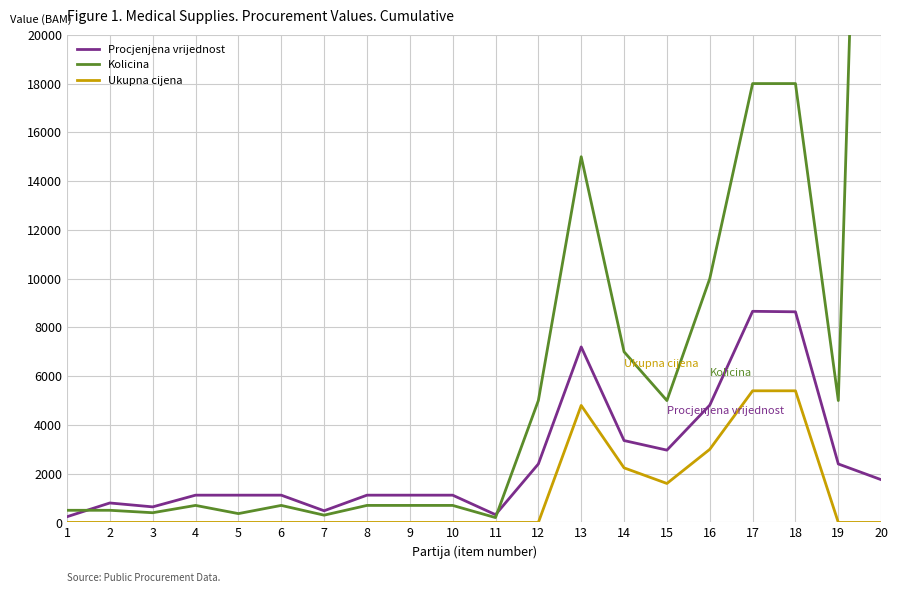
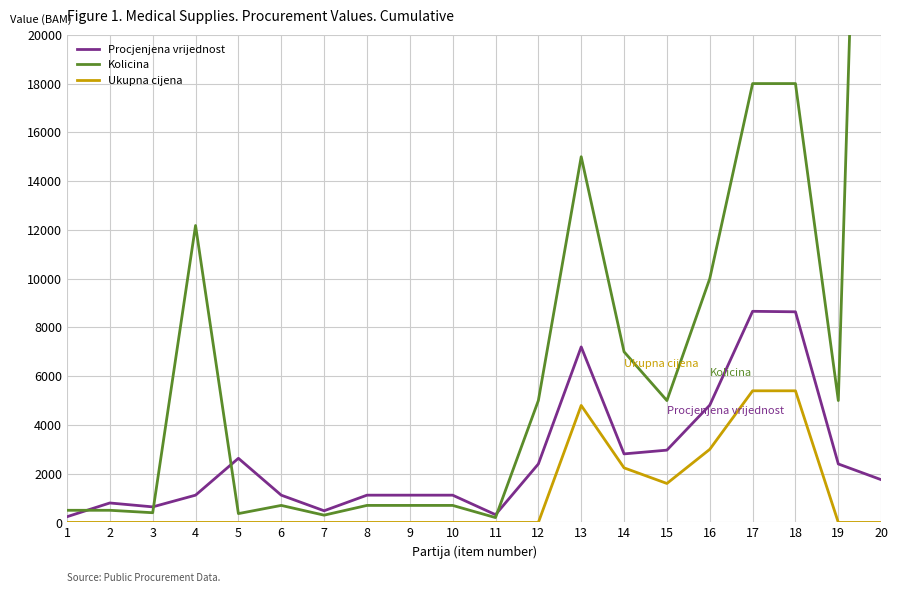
  {
    "Procjenjena vrijednost": {
      "1": 200,
      "2": 800,
      "3": 600,
      "4": 1100,
-     "5": 1100,
+     "5": 2600,
      "6": 1100,
      "7": 500,
      "8": 1100,
      "9": 1100,
      "10": 1100,
      "11": 300,
      "12": 2400,
      "13": 7200,
-     "14": 3400,
+     "14": 2800,
      "15": 3000,
      "16": 4800,
      "17": 8700,
      "18": 8600,
      "19": 2400,
      "20": 1800
    },
    "Kolicina": {
      "1": 500,
      "2": 500,
      "3": 400,
-     "4": 700,
+     "4": 12200,
      "5": 400,
      "6": 700,
      "7": 300,
      "8": 700,
      "9": 700,
      "10": 700,
      "11": 200,
      "12": 5000,
      "13": 15000,
      "14": 7000,
      "15": 5000,
      "16": 10000,
      "17": 18000,
      "18": 18000,
      "19": 5000
    },
    "Ukupna cijena": {
      "1": 0,
      "2": 0,
      "3": 0,
      "4": 0,
      "5": 0,
      "6": 0,
      "7": 0,
      "8": 0,
      "9": 0,
      "10": 0,
      "11": 0,
      "12": 0,
      "13": 4800,
      "14": 2200,
      "15": 1600,
      "16": 3000,
      "17": 5400,
      "18": 5400,
      "19": 0,
      "20": 0
    }
  }
